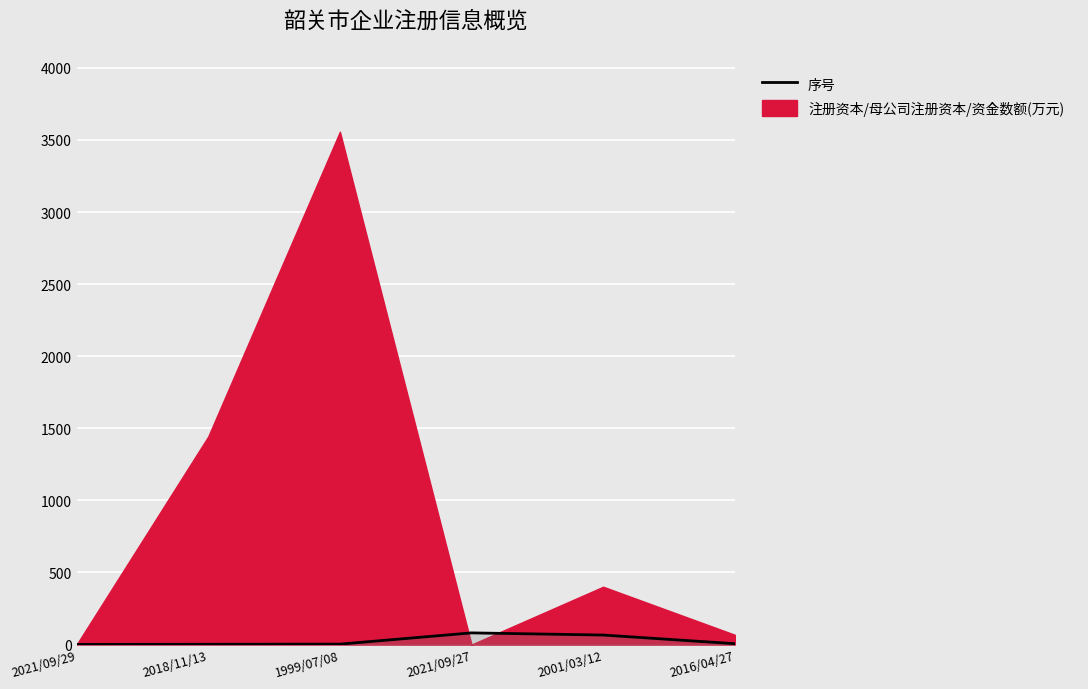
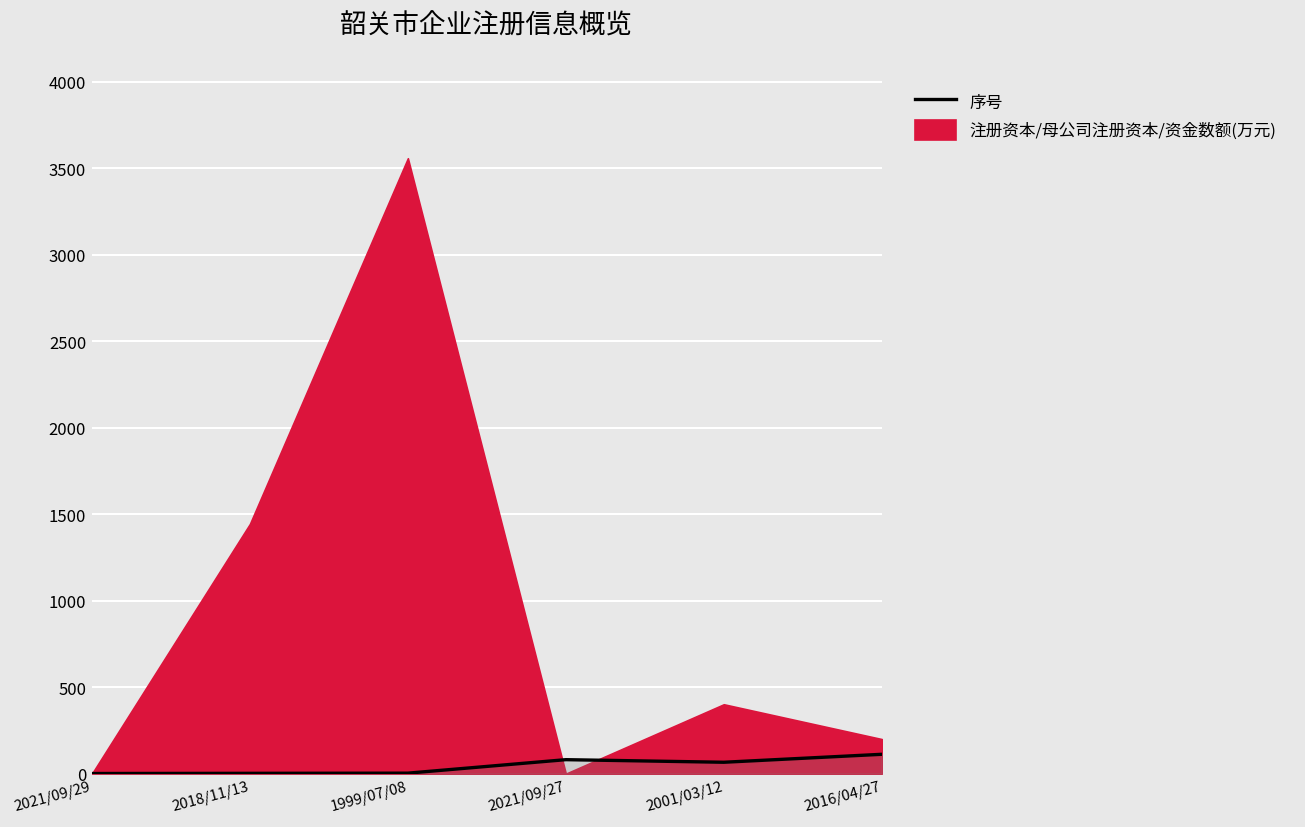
  {
    "序号": {
      "2018/11/13": 0,
      "1999/07/08": 0,
      "2021/09/27": 80,
      "2001/03/12": 70,
-     "2016/04/27": 10
+     "2016/04/27": 110
    },
    "注册资本/母公司注册资本/资金数额(万元)": {
      "2018/11/13": 1440,
      "1999/07/08": 3560,
      "2021/09/27": 0,
      "2001/03/12": 400,
-     "2016/04/27": 70
+     "2016/04/27": 200
    }
  }
